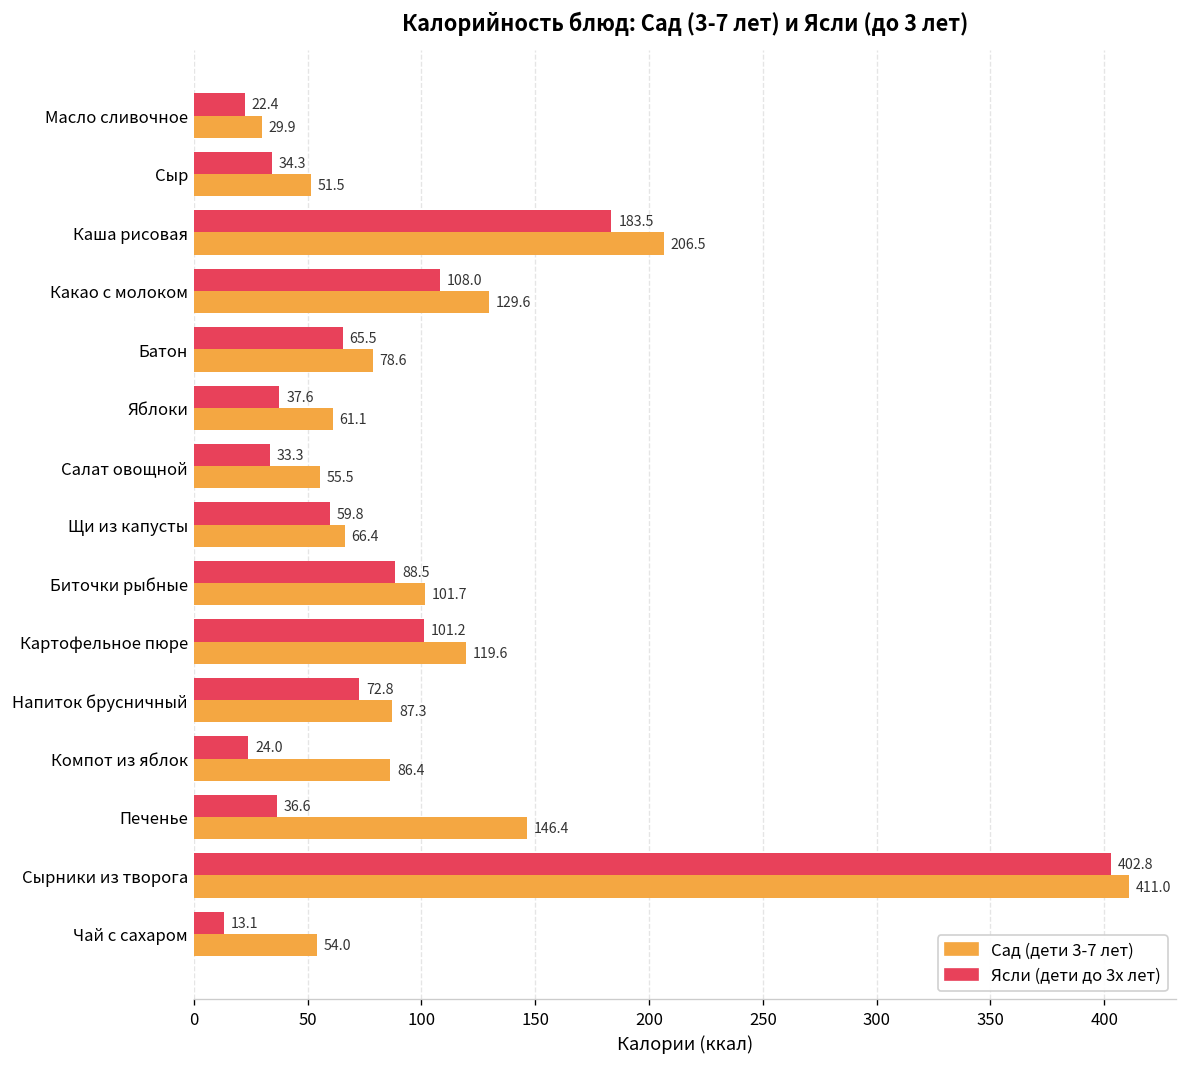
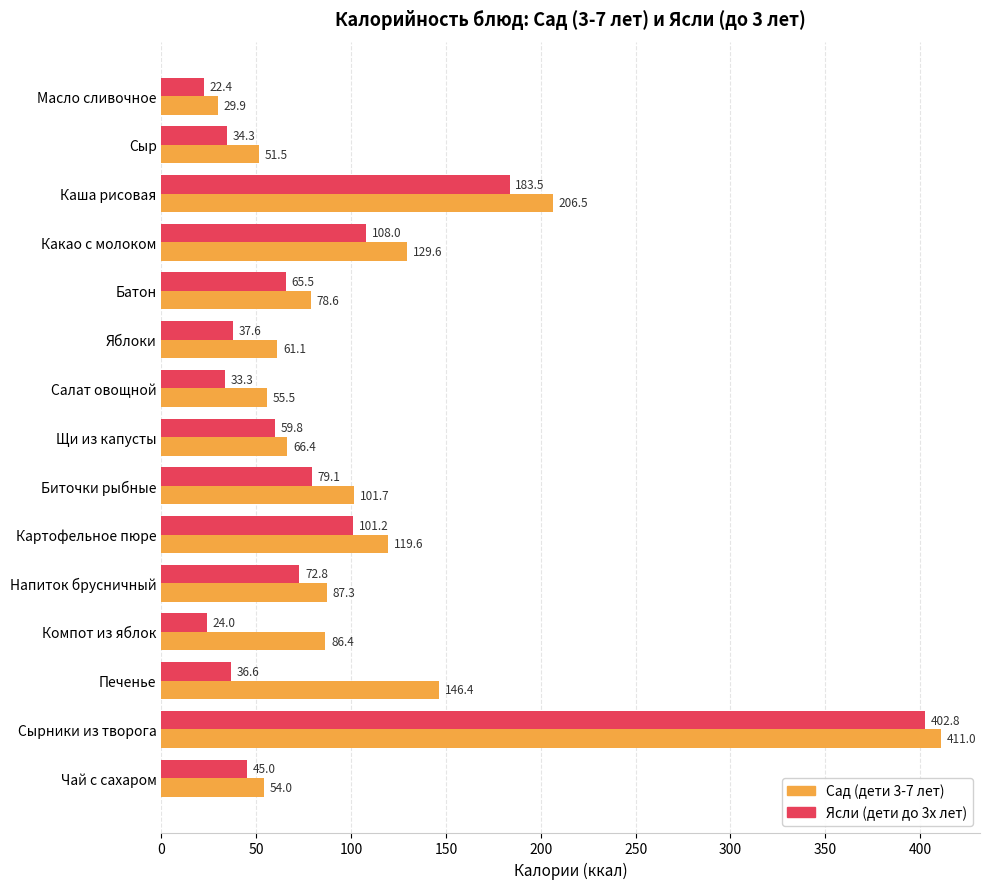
  {
    "Сад (дети 3-7 лет)": {
      "Масло сливочное": 29.9,
      "Сыр": 51.5,
      "Каша рисовая": 206.5,
      "Какао с молоком": 129.6,
      "Батон": 78.6,
      "Яблоки": 61.1,
      "Салат овощной": 55.5,
      "Щи из капусты": 66.4,
      "Биточки рыбные": 101.7,
      "Картофельное пюре": 119.6,
      "Напиток брусничный": 87.3,
      "Компот из яблок": 86.4,
      "Печенье": 146.4,
      "Сырники из творога": 411.0,
      "Чай с сахаром": 54.0
    },
    "Ясли (дети до 3х лет)": {
      "Масло сливочное": 22.4,
      "Сыр": 34.3,
      "Каша рисовая": 183.5,
      "Какао с молоком": 108.0,
      "Батон": 65.5,
      "Яблоки": 37.6,
      "Салат овощной": 33.3,
      "Щи из капусты": 59.8,
-     "Биточки рыбные": 88.5,
+     "Биточки рыбные": 79.1,
      "Картофельное пюре": 101.2,
      "Напиток брусничный": 72.8,
      "Компот из яблок": 24.0,
      "Печенье": 36.6,
      "Сырники из творога": 402.8,
-     "Чай с сахаром": 13.1
+     "Чай с сахаром": 45.0
    }
  }
